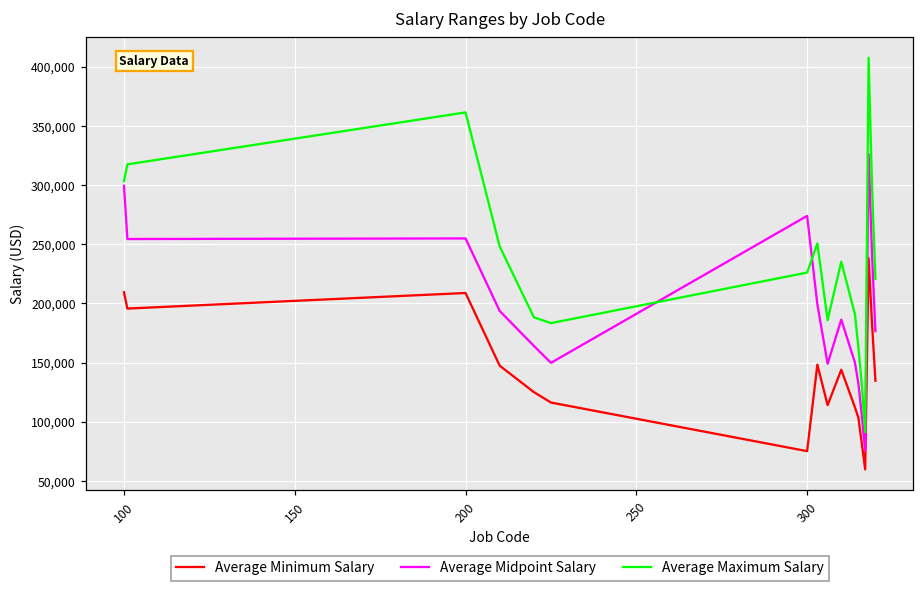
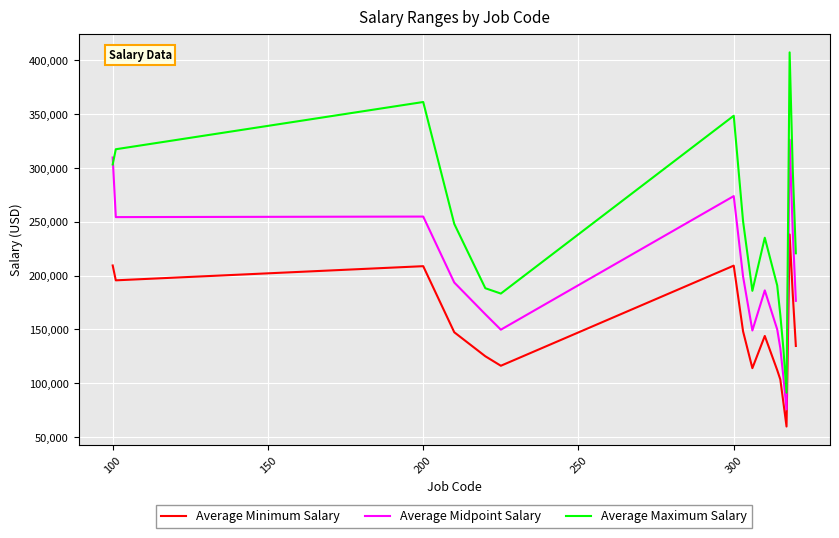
  {
    "Average Minimum Salary": {
      "100": "209,000",
      "200": "209,000",
-     "300": "75,000"
+     "300": "209,000"
    },
    "Average Midpoint Salary": {
-     "100": "299,000",
+     "100": "310,000",
      "200": "255,000",
      "300": "274,000"
    },
    "Average Maximum Salary": {
      "100": "303,000",
      "200": "361,000",
-     "300": "226,000"
+     "300": "349,000"
    }
  }
